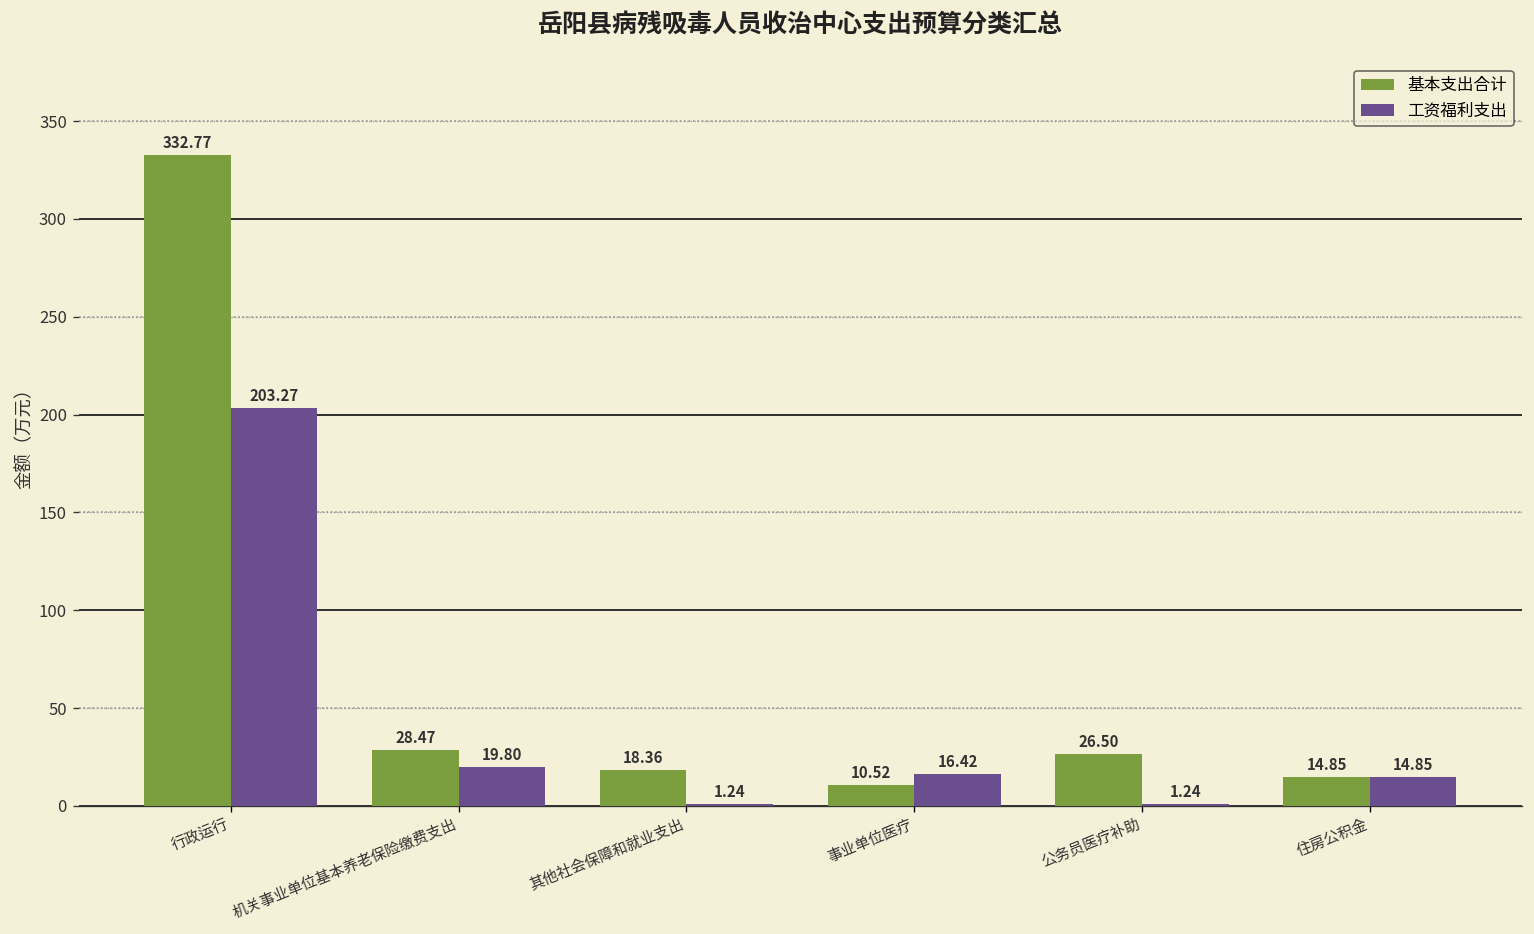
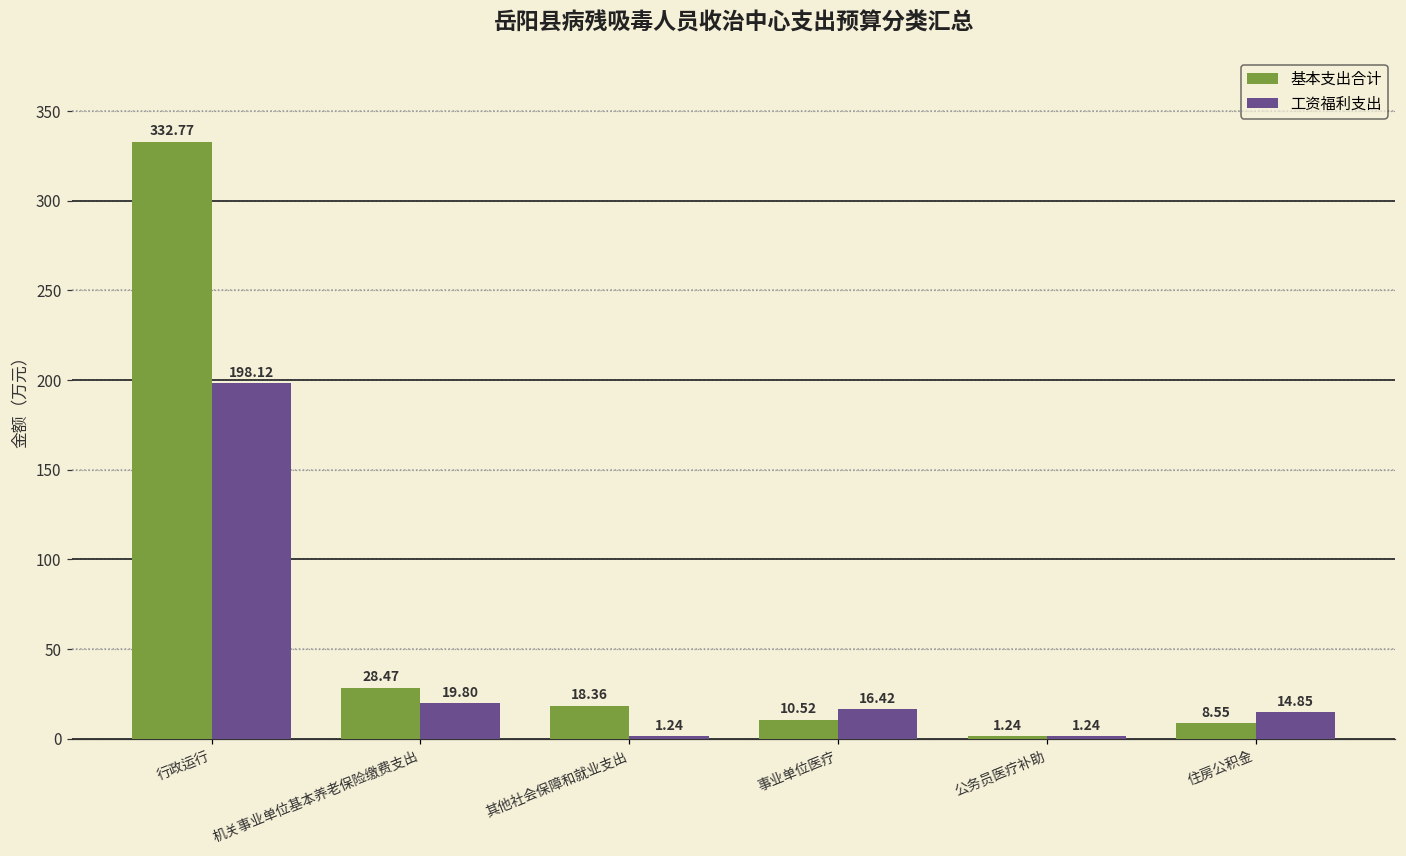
  {
    "基本支出合计": {
      "行政运行": 332.77,
      "机关事业单位基本养老保险缴费支出": 28.47,
      "其他社会保障和就业支出": 18.36,
      "事业单位医疗": 10.52,
-     "公务员医疗补助": 26.50,
-     "住房公积金": 14.85
+     "公务员医疗补助": 1.24,
+     "住房公积金": 8.55
    },
    "工资福利支出": {
-     "行政运行": 203.27,
+     "行政运行": 198.12,
      "机关事业单位基本养老保险缴费支出": 19.80,
      "其他社会保障和就业支出": 1.24,
      "事业单位医疗": 16.42,
      "公务员医疗补助": 1.24,
      "住房公积金": 14.85
    }
  }
